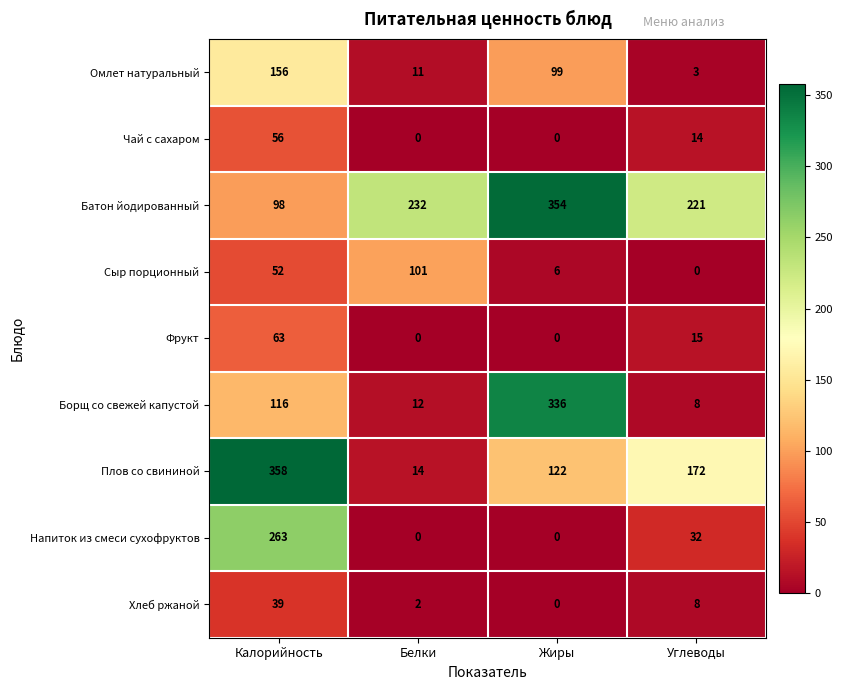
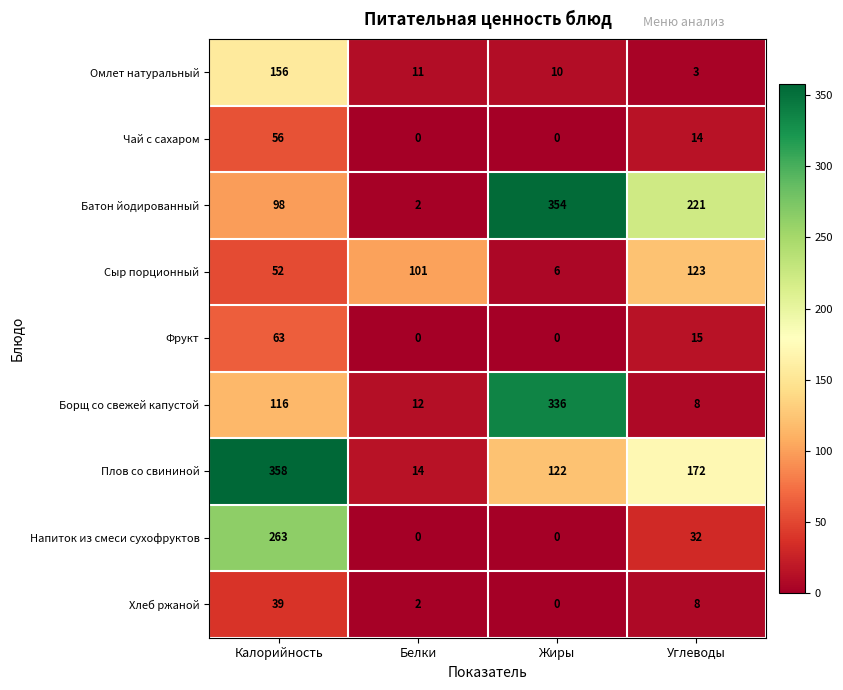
  {
    "Омлет натуральный": {
      "Калорийность": 156,
      "Белки": 11,
-     "Жиры": 99,
+     "Жиры": 10,
      "Углеводы": 3
    },
    "Чай с сахаром": {
      "Калорийность": 56,
      "Белки": 0,
      "Жиры": 0,
      "Углеводы": 14
    },
    "Батон йодированный": {
      "Калорийность": 98,
-     "Белки": 232,
+     "Белки": 2,
      "Жиры": 354,
      "Углеводы": 221
    },
    "Сыр порционный": {
      "Калорийность": 52,
      "Белки": 101,
      "Жиры": 6,
-     "Углеводы": 0
+     "Углеводы": 123
    },
    "Фрукт": {
      "Калорийность": 63,
      "Белки": 0,
      "Жиры": 0,
      "Углеводы": 15
    },
    "Борщ со свежей капустой": {
      "Калорийность": 116,
      "Белки": 12,
      "Жиры": 336,
      "Углеводы": 8
    },
    "Плов со свининой": {
      "Калорийность": 358,
      "Белки": 14,
      "Жиры": 122,
      "Углеводы": 172
    },
    "Напиток из смеси сухофруктов": {
      "Калорийность": 263,
      "Белки": 0,
      "Жиры": 0,
      "Углеводы": 32
    },
    "Хлеб ржаной": {
      "Калорийность": 39,
      "Белки": 2,
      "Жиры": 0,
      "Углеводы": 8
    }
  }
